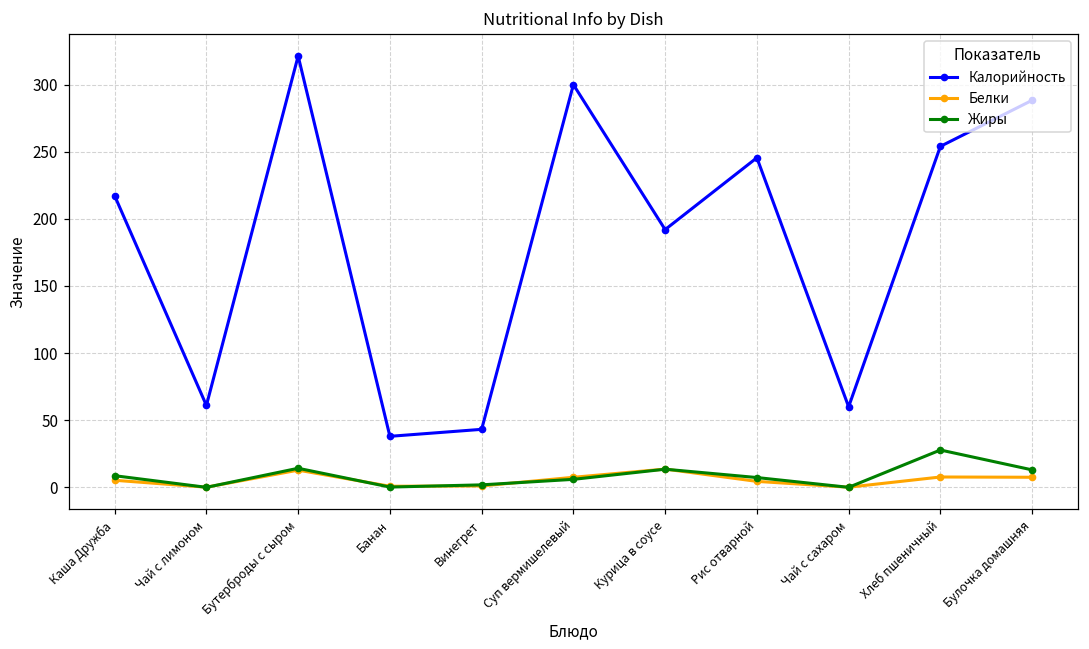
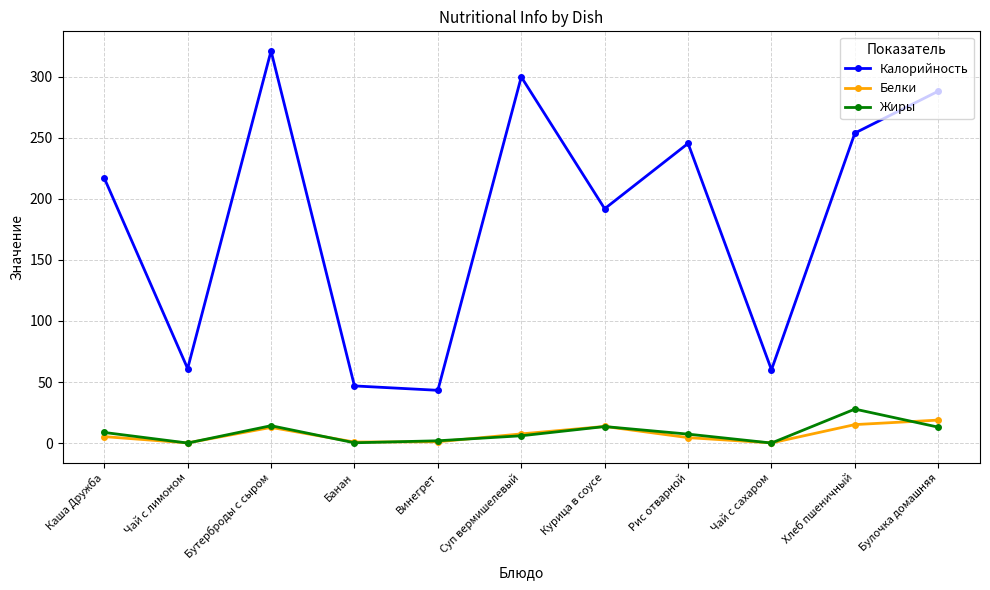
  {
    "Калорийность": {
      "Каша Дружба": 217,
      "Чай с лимоном": 61,
      "Бутерброды с сыром": 321,
-     "Банан": 38,
+     "Банан": 47,
      "Винегрет": 43,
      "Суп вермишелевый": 300,
      "Курица в соусе": 192,
      "Рис отварной": 246,
      "Чай с сахаром": 60,
      "Хлеб пшеничный": 254
    },
    "Белки": {
      "Каша Дружба": 5,
      "Рис отварной": 4,
-     "Хлеб пшеничный": 8,
-     "Булочка домашняя": 8
+     "Хлеб пшеничный": 15,
+     "Булочка домашняя": 19
    },
    "Жиры": {
      "Каша Дружба": 9,
      "Рис отварной": 7,
      "Хлеб пшеничный": 28,
      "Булочка домашняя": 13
    }
  }
